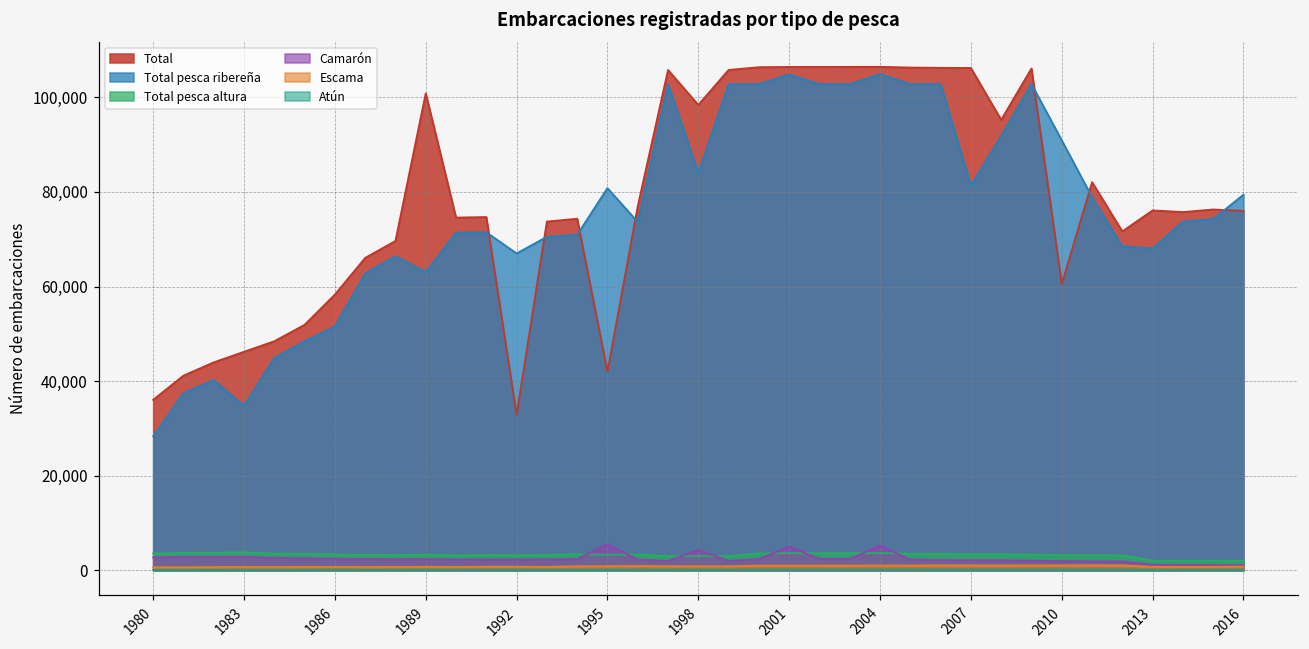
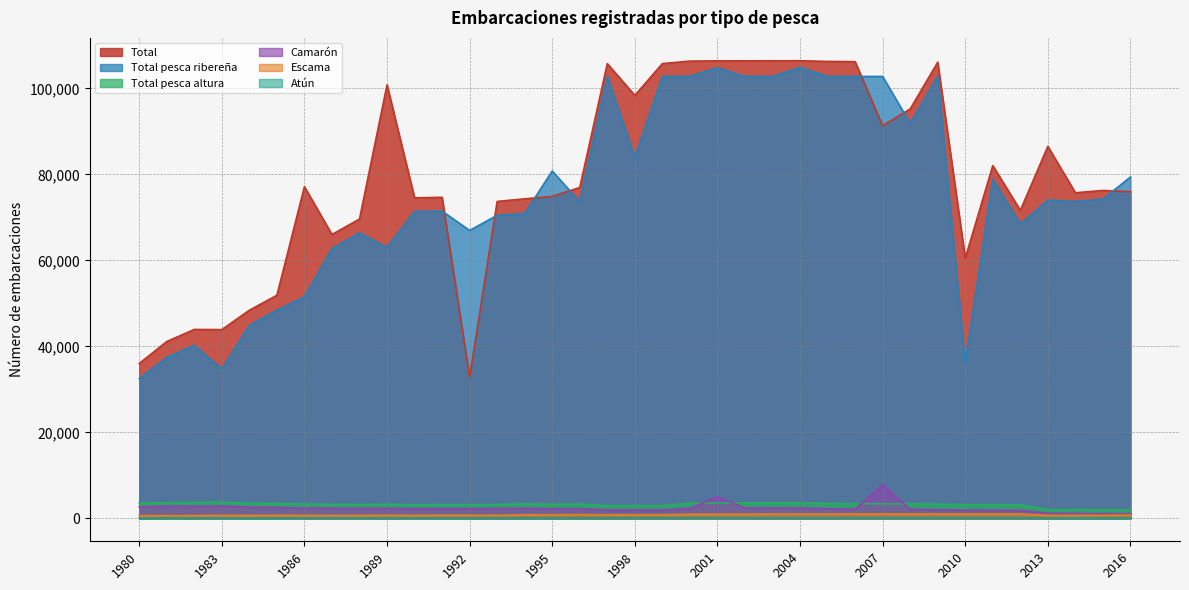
  {
    "Total": {
      "1980": "36,000",
-     "1983": "46,000",
-     "1986": "58,000",
+     "1983": "44,000",
+     "1986": "77,000",
      "1989": "101,000",
      "1992": "33,000",
-     "1995": "42,000",
+     "1995": "75,000",
      "1998": "98,000",
      "2001": "106,000",
      "2004": "106,000",
-     "2007": "106,000",
+     "2007": "91,000",
      "2010": "61,000",
-     "2013": "76,000",
+     "2013": "87,000",
      "2016": "76,000"
    },
    "Total pesca ribereña": {
-     "1980": "28,000",
+     "1980": "33,000",
      "1983": "35,000",
      "1986": "52,000",
      "1989": "63,000",
      "1992": "67,000",
      "1995": "81,000",
      "1998": "84,000",
      "2001": "105,000",
      "2004": "105,000",
-     "2007": "81,000",
-     "2010": "91,000",
-     "2013": "68,000",
+     "2007": "103,000",
+     "2010": "36,000",
+     "2013": "74,000",
      "2016": "79,000"
    },
    "Camarón": {
      "1980": "3,000",
      "1983": "3,000",
      "1986": "2,000",
      "1989": "2,000",
      "1992": "2,000",
-     "1995": "6,000",
-     "1998": "4,000",
+     "1995": "2,000",
+     "1998": "2,000",
      "2001": "5,000",
-     "2004": "5,000",
-     "2007": "2,000",
+     "2004": "2,000",
+     "2007": "8,000",
      "2010": "2,000"
    },
    "Escama": {
      "1980": "1,000",
      "1983": "1,000",
      "1986": "1,000",
      "1989": "1,000",
      "1992": "1,000",
      "1995": "1,000",
      "1998": "1,000",
      "2001": "1,000",
      "2004": "1,000",
      "2007": "1,000",
      "2010": "1,000"
    }
  }
